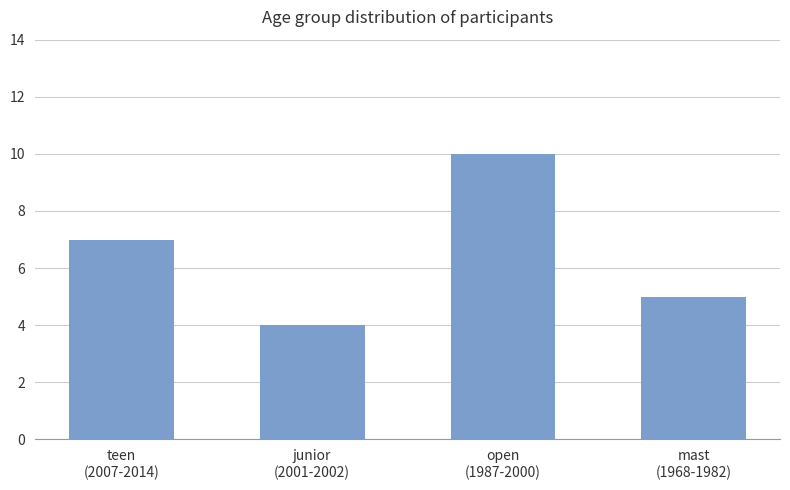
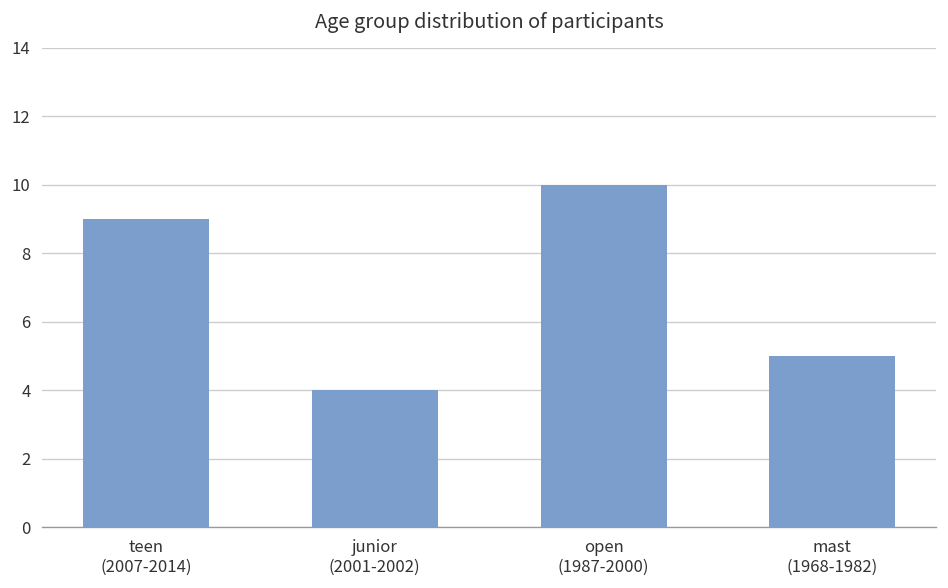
  {
-   "teen (2007-2014)": 7,
+   "teen (2007-2014)": 9,
    "junior (2001-2002)": 4,
    "open (1987-2000)": 10,
    "mast (1968-1982)": 5
  }
